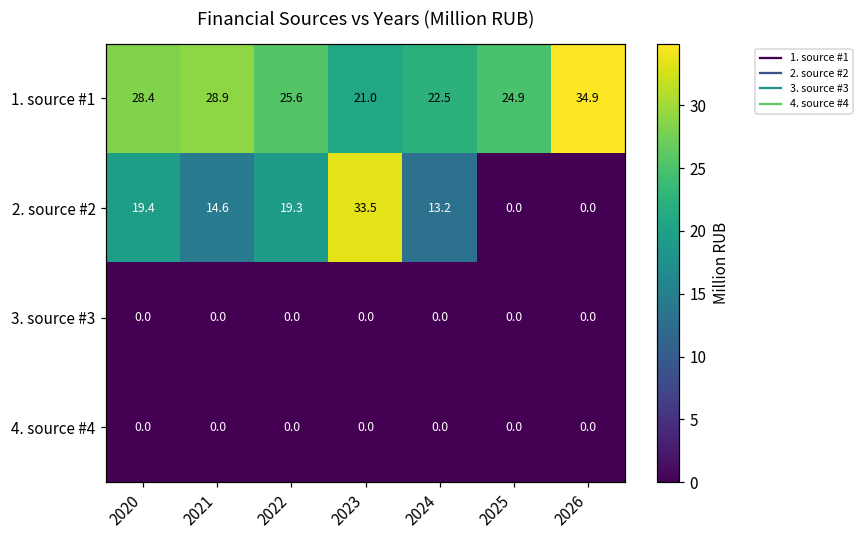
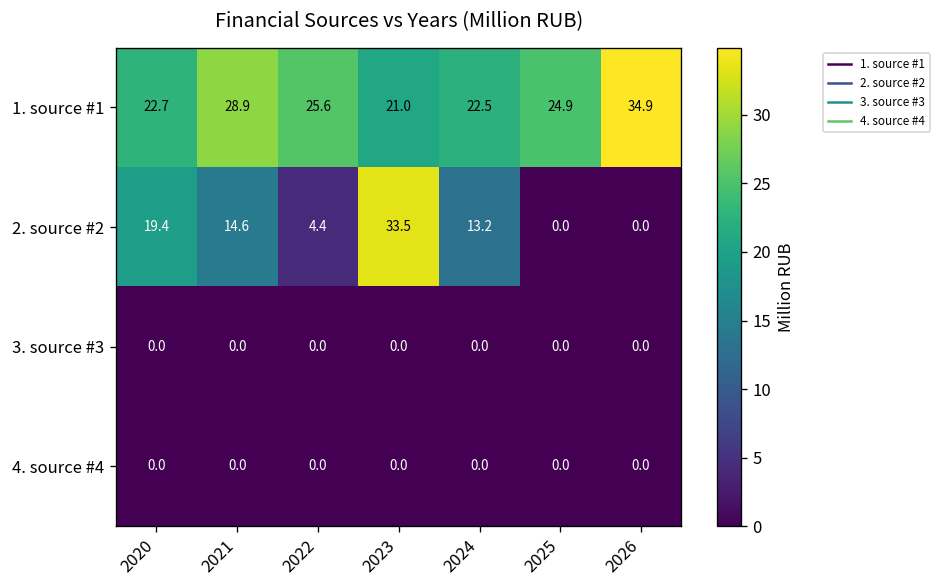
  {
    "1. source #1": {
-     "2020": 28.4,
+     "2020": 22.7,
      "2021": 28.9,
      "2022": 25.6,
      "2023": 21.0,
      "2024": 22.5,
      "2025": 24.9,
      "2026": 34.9
    },
    "2. source #2": {
      "2020": 19.4,
      "2021": 14.6,
-     "2022": 19.3,
+     "2022": 4.4,
      "2023": 33.5,
      "2024": 13.2,
      "2025": 0.0,
      "2026": 0.0
    },
    "3. source #3": {
      "2020": 0.0,
      "2021": 0.0,
      "2022": 0.0,
      "2023": 0.0,
      "2024": 0.0,
      "2025": 0.0,
      "2026": 0.0
    },
    "4. source #4": {
      "2020": 0.0,
      "2021": 0.0,
      "2022": 0.0,
      "2023": 0.0,
      "2024": 0.0,
      "2025": 0.0,
      "2026": 0.0
    }
  }
